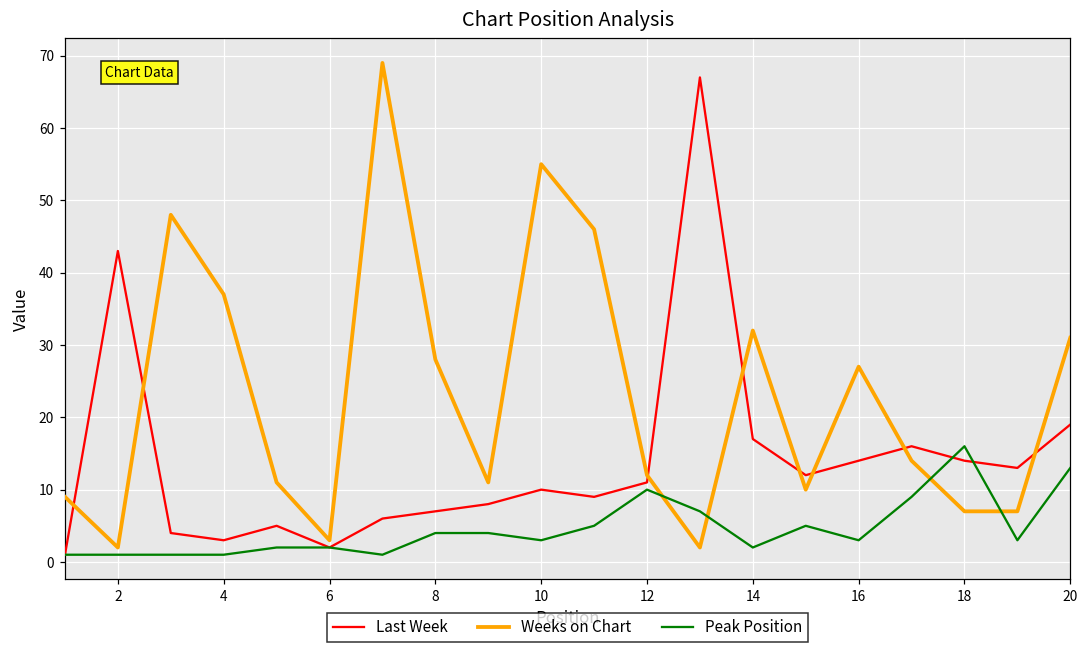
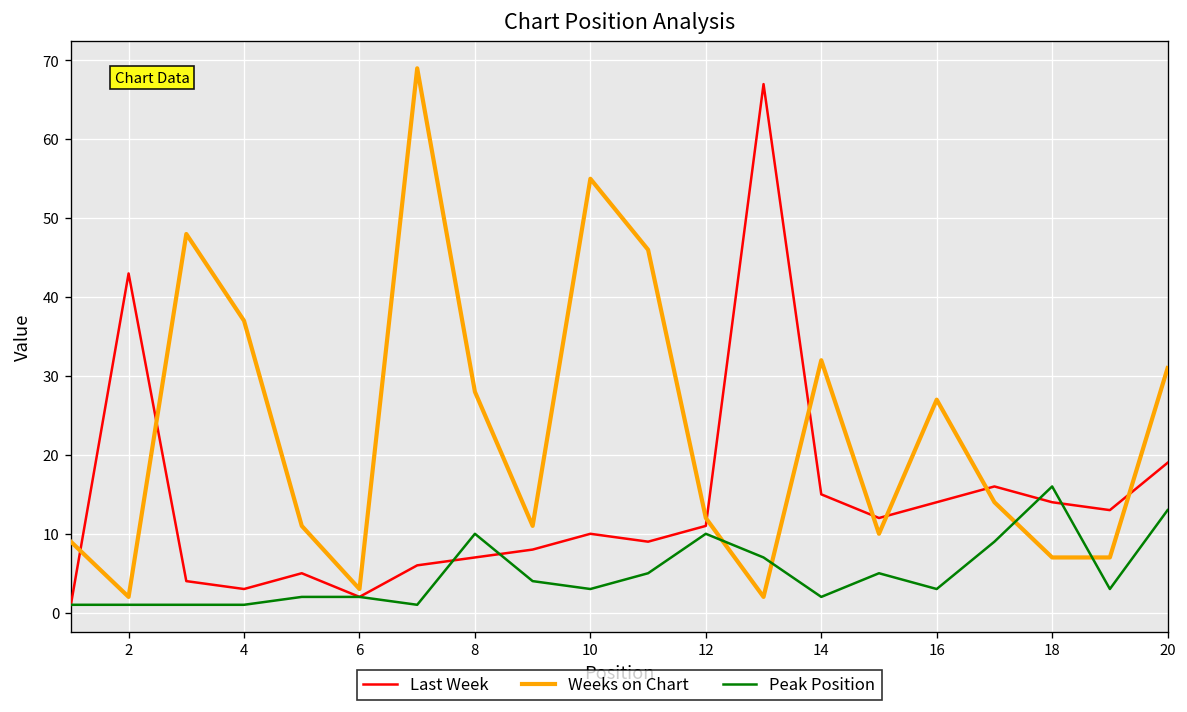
  {
    "Last Week": {
      "2": 43,
      "4": 3,
      "8": 7,
      "10": 10,
      "12": 11,
-     "14": 17,
+     "14": 15,
      "16": 14,
      "18": 14,
      "20": 19
    },
    "Weeks on Chart": {
      "2": 2,
      "4": 37,
      "6": 3,
      "8": 28,
      "10": 55,
      "12": 12,
      "14": 32,
      "16": 27,
      "18": 7,
      "20": 31
    },
    "Peak Position": {
      "2": 1,
      "4": 1,
-     "8": 4,
+     "8": 10,
      "10": 3,
      "12": 10,
      "14": 2,
      "16": 3,
      "18": 16,
      "20": 13
    }
  }
